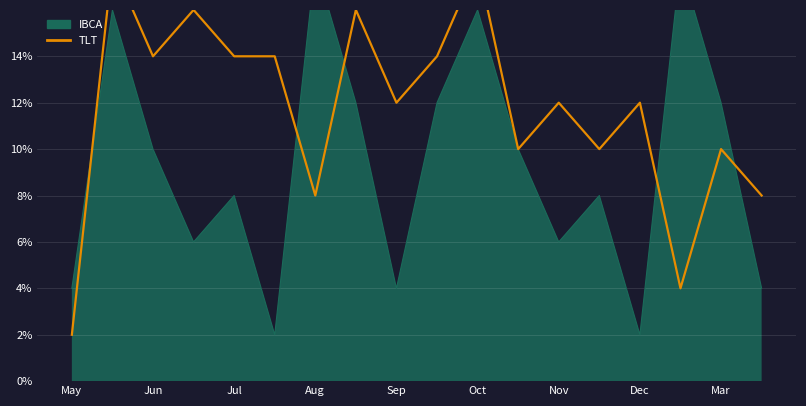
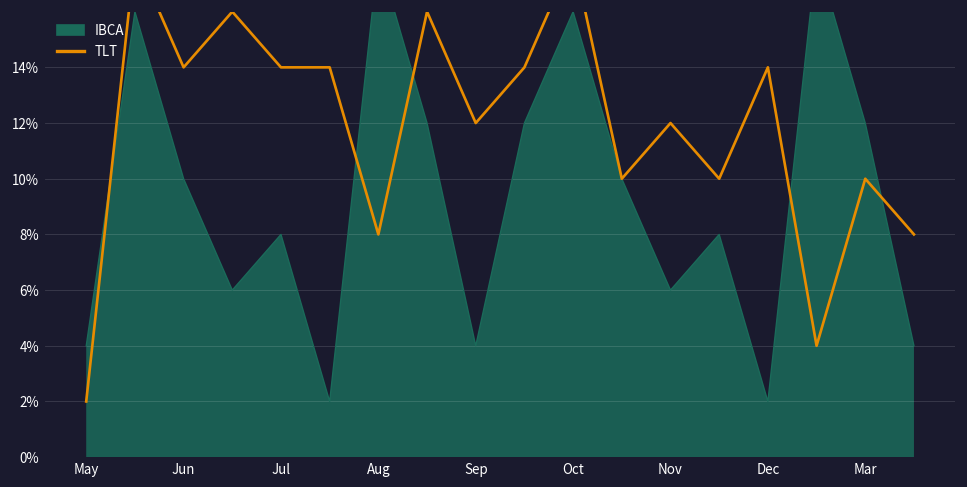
  {
    "IBCA": {
      "May": "4.0%",
      "Jun": "10.0%",
      "Jul": "8.0%",
      "Sep": "4.0%",
      "Oct": "16.0%",
      "Nov": "6.0%",
      "Dec": "2.0%",
      "Mar": "12.0%"
    },
    "TLT": {
      "May": "2.0%",
      "Jun": "14.0%",
      "Jul": "14.0%",
      "Aug": "8.0%",
      "Sep": "12.0%",
      "Nov": "12.0%",
-     "Dec": "12.0%",
+     "Dec": "14.0%",
      "Mar": "10.0%"
    }
  }
